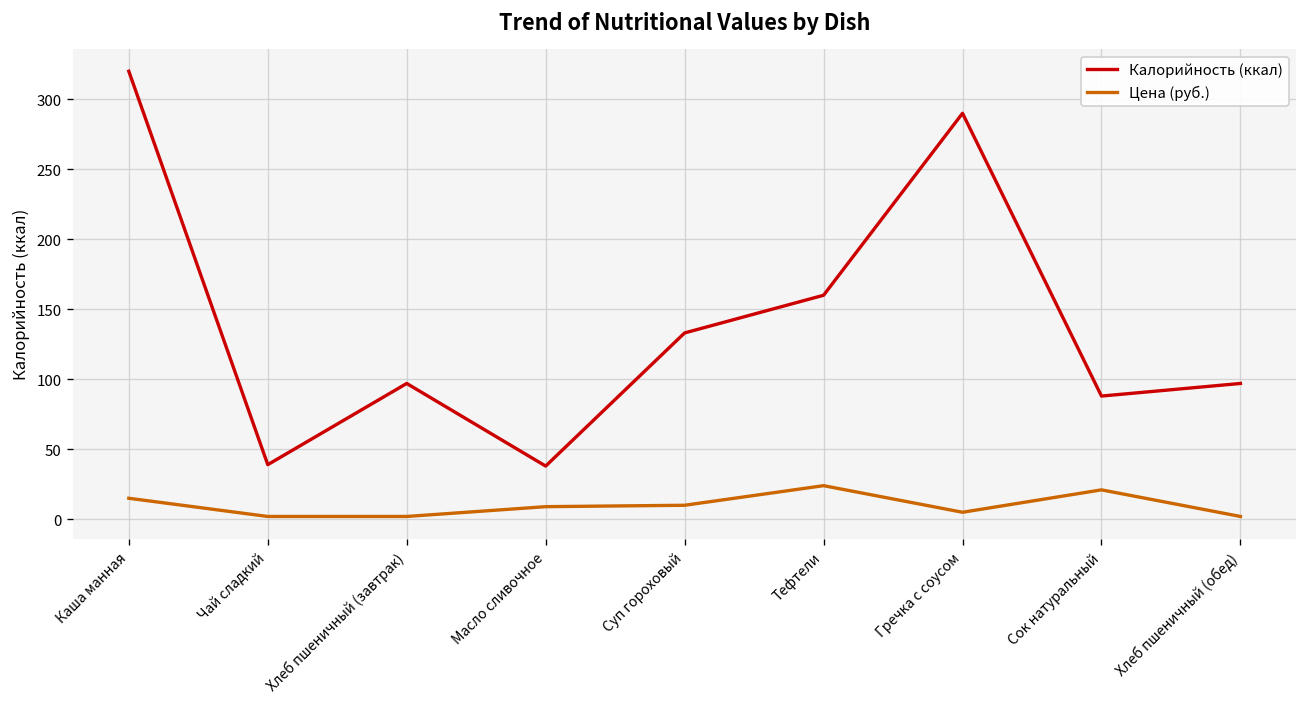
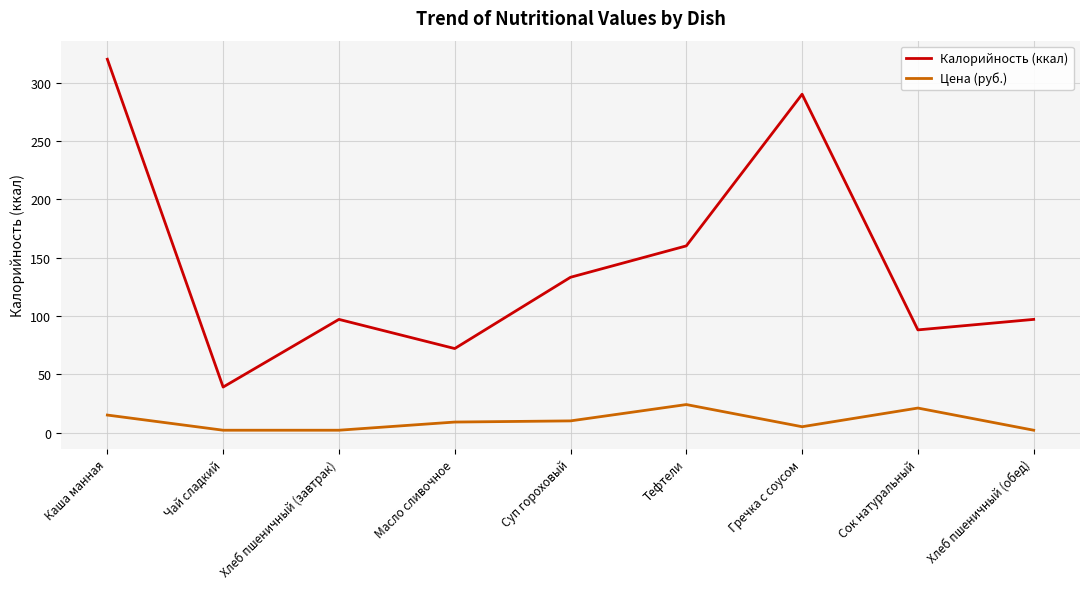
  {
    "Калорийность (ккал)": {
      "Каша манная": 320,
      "Чай сладкий": 39,
      "Хлеб пшеничный (завтрак)": 97,
-     "Масло сливочное": 38,
+     "Масло сливочное": 72,
      "Суп гороховый": 133,
      "Тефтели": 160,
      "Гречка с соусом": 290,
      "Сок натуральный": 88,
      "Хлеб пшеничный (обед)": 97
    },
    "Цена (руб.)": {
      "Каша манная": 15,
      "Чай сладкий": 2,
      "Хлеб пшеничный (завтрак)": 2,
      "Масло сливочное": 9,
      "Суп гороховый": 10,
      "Тефтели": 24,
      "Гречка с соусом": 5,
      "Сок натуральный": 21,
      "Хлеб пшеничный (обед)": 2
    }
  }
